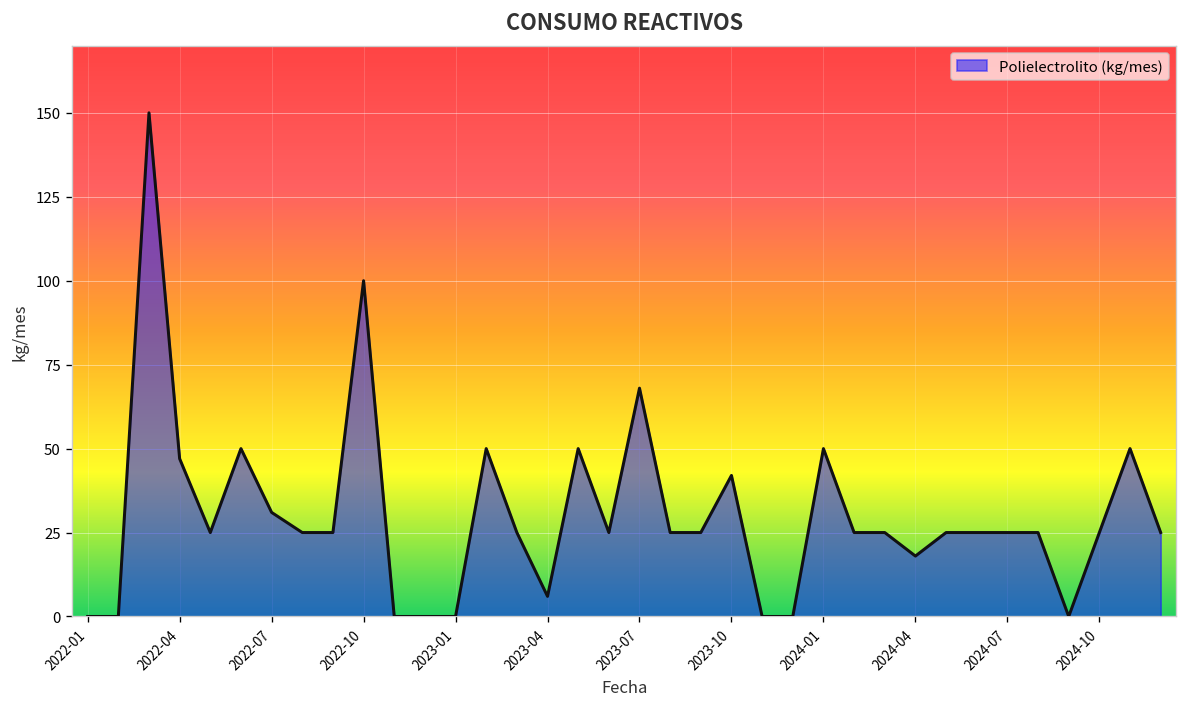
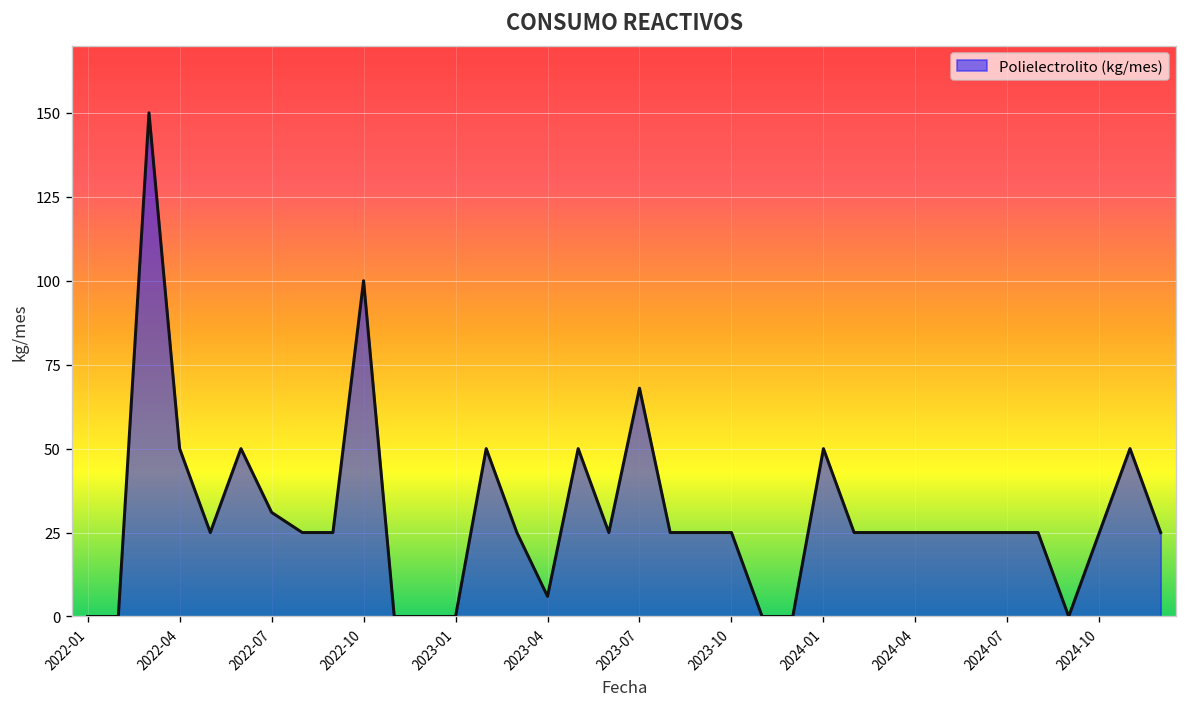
  {
    "2022-01": 0,
-   "2022-04": 47,
+   "2022-04": 50,
    "2022-07": 31,
    "2022-10": 100,
    "2023-01": 0,
    "2023-04": 6,
    "2023-07": 68,
-   "2023-10": 42,
+   "2023-10": 25,
    "2024-01": 50,
-   "2024-04": 18,
+   "2024-04": 25,
    "2024-07": 25,
    "2024-10": 25
  }
